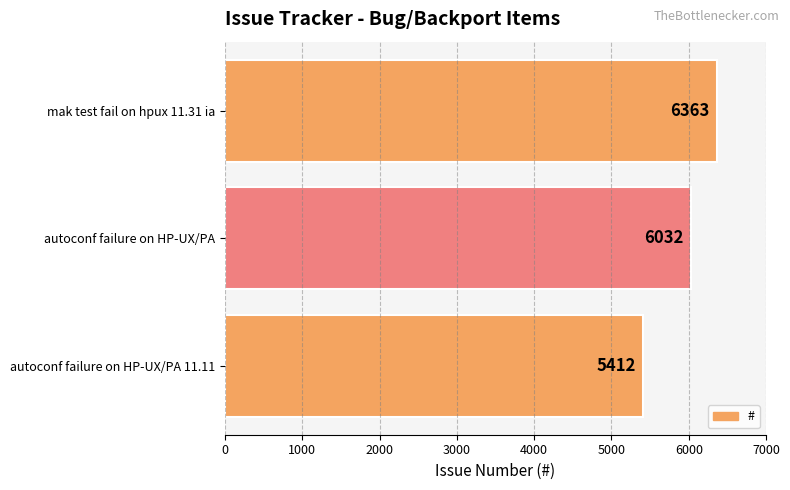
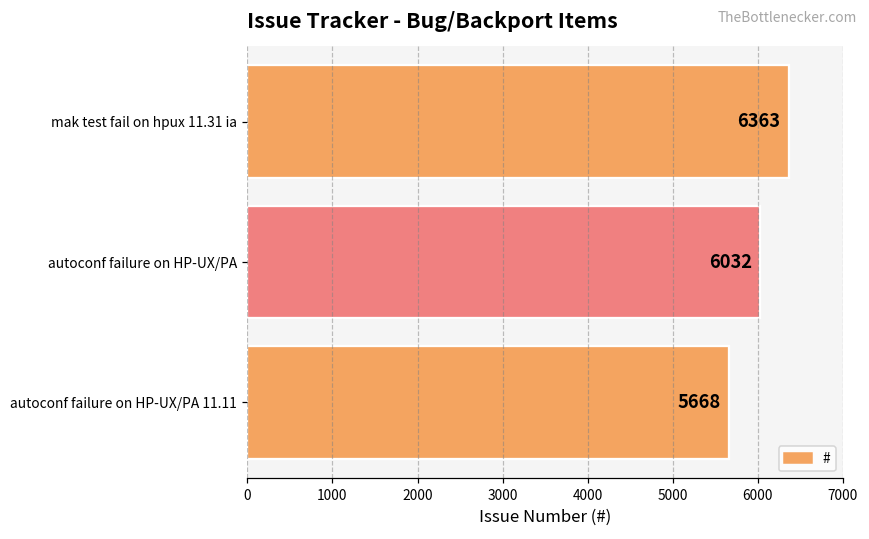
  {
    "mak test fail on hpux 11.31 ia": 6363,
    "autoconf failure on HP-UX/PA": 6032,
-   "autoconf failure on HP-UX/PA 11.11": 5412
+   "autoconf failure on HP-UX/PA 11.11": 5668
  }
